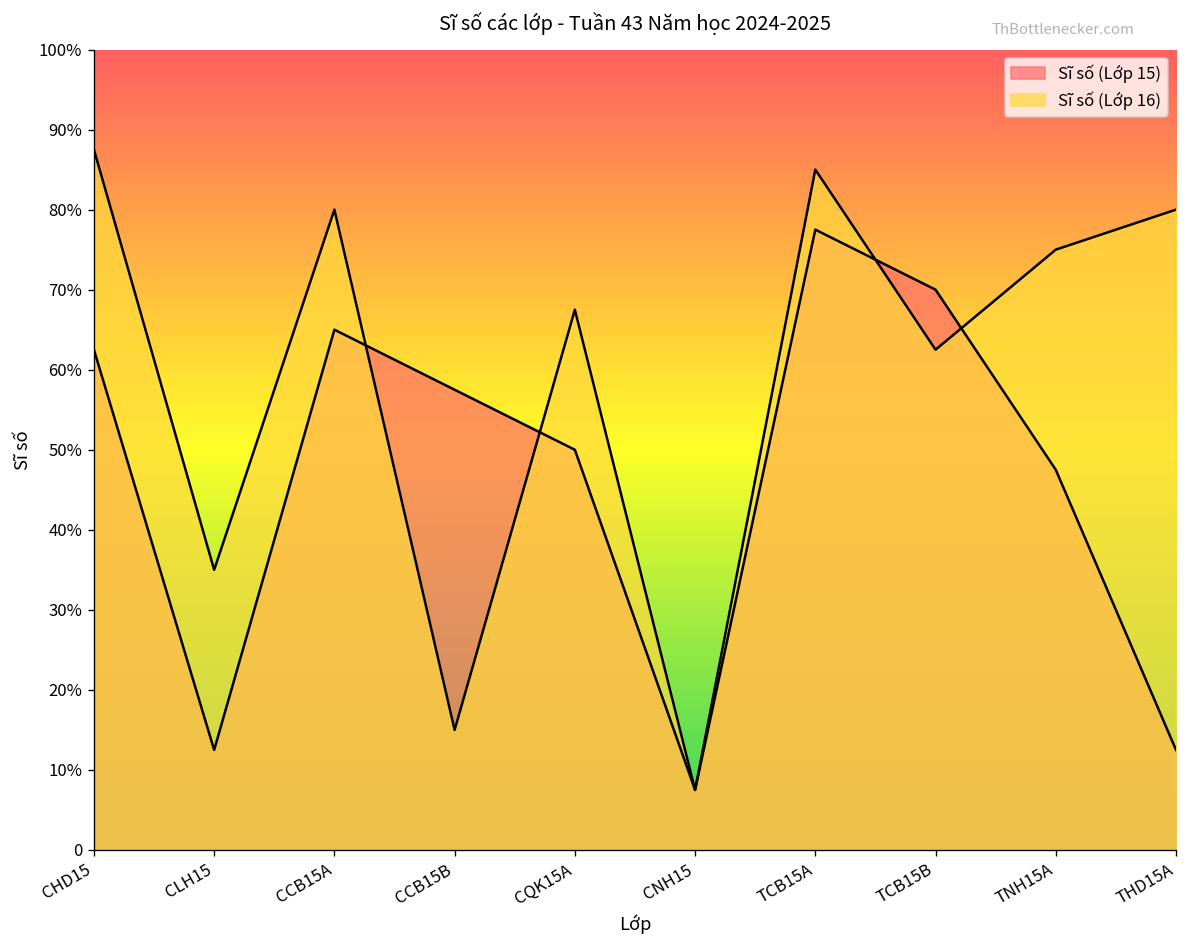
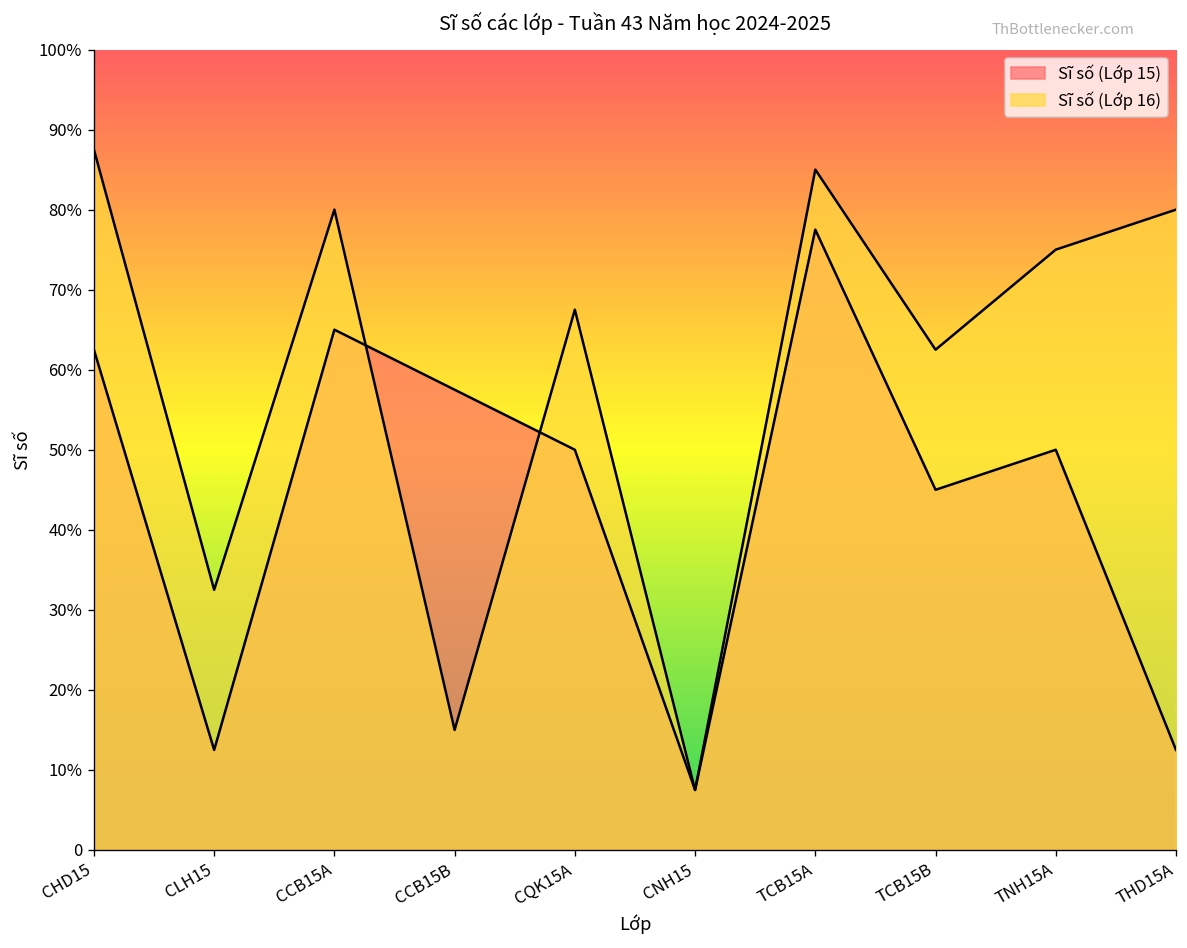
  {
    "Sĩ số (Lớp 15)": {
      "CHD15": "63%",
      "CLH15": "13%",
      "CCB15A": "65%",
      "CCB15B": "57%",
      "CQK15A": "50%",
      "TCB15A": "78%",
-     "TCB15B": "70%",
-     "TNH15A": "48%",
+     "TCB15B": "45%",
+     "TNH15A": "50%",
      "THD15A": "13%"
    },
    "Sĩ số (Lớp 16)": {
      "CHD15": "88%",
-     "CLH15": "35%",
+     "CLH15": "33%",
      "CCB15A": "80%",
      "CCB15B": "15%",
      "CQK15A": "68%",
      "TCB15A": "85%",
      "TCB15B": "63%",
      "TNH15A": "75%",
      "THD15A": "80%"
    }
  }
